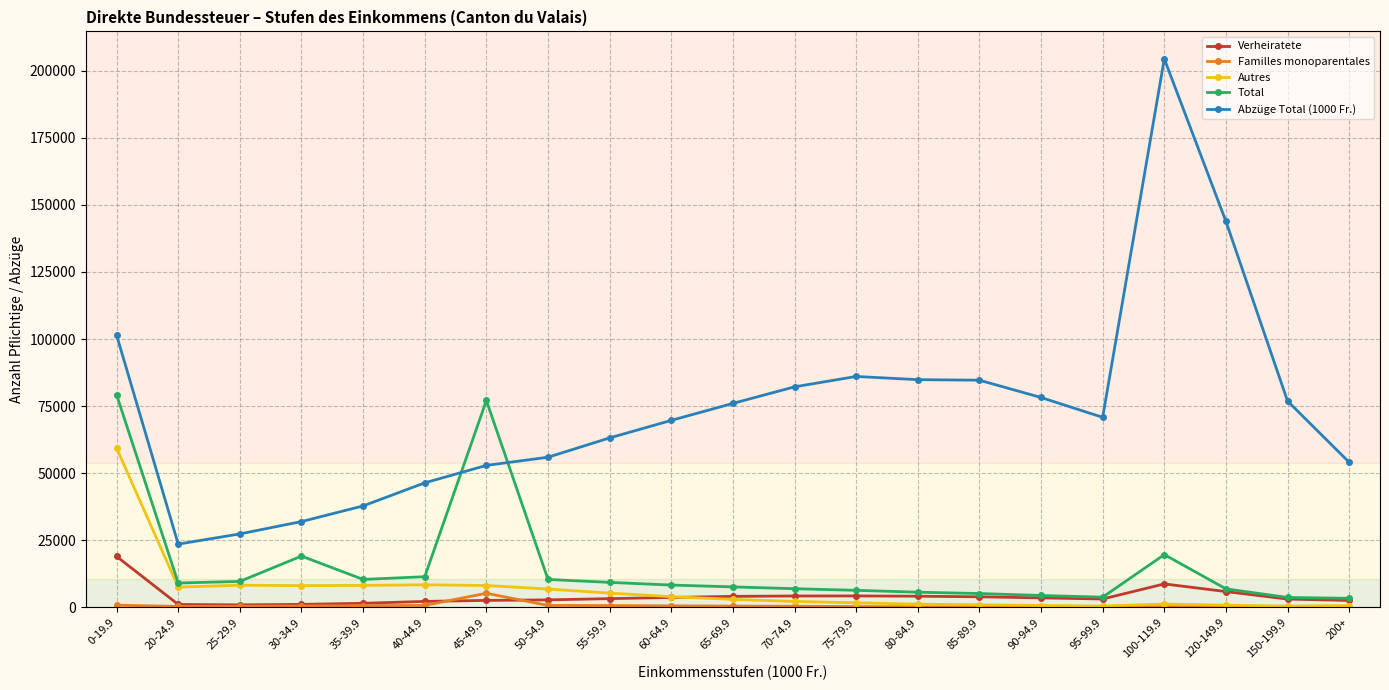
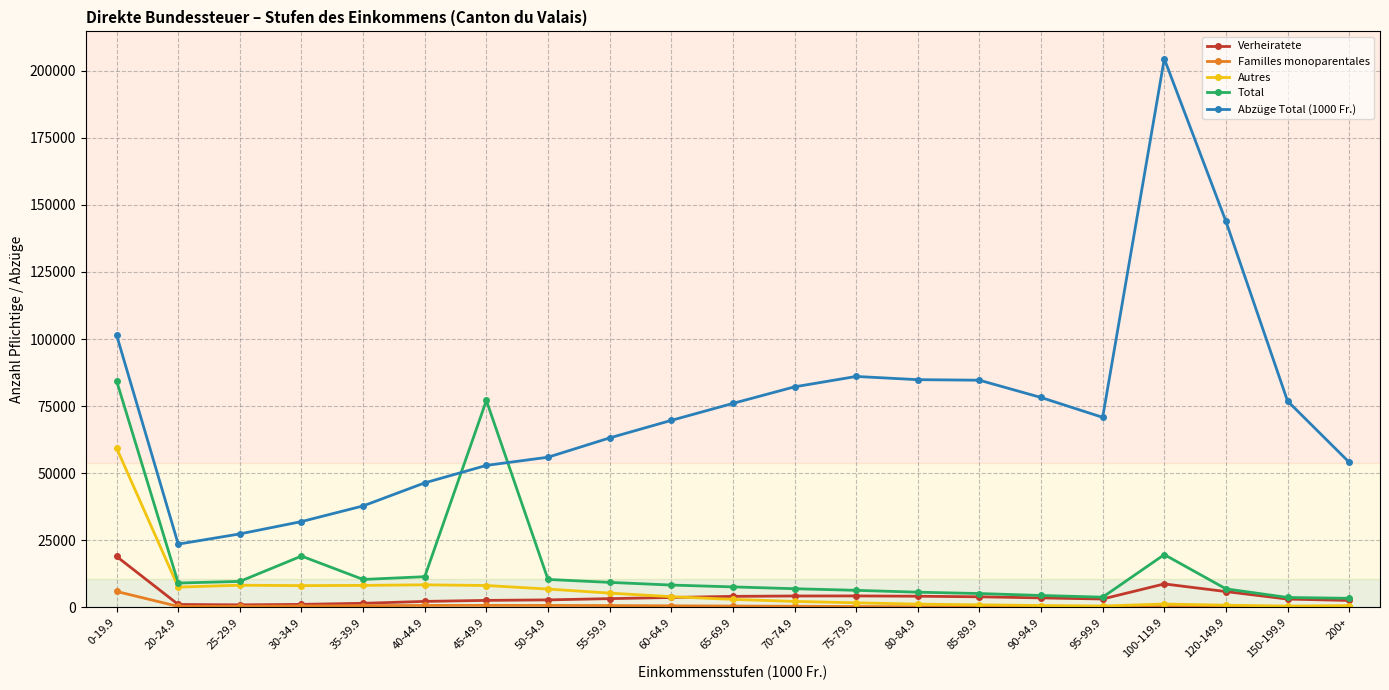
  {
    "Verheiratete": {
      "0-19.9": 19000,
      "40-44.9": 2000,
      "45-49.9": 3000,
      "50-54.9": 3000,
      "55-59.9": 3000,
      "65-69.9": 4000,
      "70-74.9": 4000,
      "75-79.9": 4000,
      "80-84.9": 4000,
      "85-89.9": 4000,
      "100-119.9": 9000,
      "120-149.9": 6000
    },
    "Familles monoparentales": {
-     "0-19.9": 1000,
+     "0-19.9": 6000,
      "40-44.9": 1000,
-     "45-49.9": 5000,
+     "45-49.9": 1000,
      "50-54.9": 1000,
      "55-59.9": 1000,
      "60-64.9": 1000,
      "65-69.9": 1000,
      "70-74.9": 0,
      "75-79.9": 0,
      "80-84.9": 0
    },
    "Autres": {
      "0-19.9": 59000,
      "20-24.9": 8000,
      "25-29.9": 8000,
      "30-34.9": 8000,
      "35-39.9": 8000,
      "40-44.9": 8000,
      "45-49.9": 8000,
      "50-54.9": 7000,
      "55-59.9": 5000,
      "65-69.9": 3000,
      "70-74.9": 2000,
      "75-79.9": 2000,
      "80-84.9": 1000
    },
    "Total": {
-     "0-19.9": 79000,
+     "0-19.9": 84000,
      "20-24.9": 9000,
      "25-29.9": 10000,
      "30-34.9": 19000,
      "35-39.9": 10000,
      "40-44.9": 11000,
      "45-49.9": 77000,
      "50-54.9": 10000,
      "55-59.9": 9000,
      "60-64.9": 8000,
      "65-69.9": 8000,
      "70-74.9": 7000,
      "75-79.9": 6000,
      "80-84.9": 6000,
      "85-89.9": 5000,
      "100-119.9": 20000,
      "120-149.9": 7000
    },
    "Abzüge Total (1000 Fr.)": {
      "0-19.9": 101000,
      "20-24.9": 24000,
      "25-29.9": 27000,
      "30-34.9": 32000,
      "35-39.9": 38000,
      "40-44.9": 46000,
      "45-49.9": 53000,
      "50-54.9": 56000,
      "55-59.9": 63000,
      "60-64.9": 70000,
      "65-69.9": 76000,
      "70-74.9": 82000,
      "75-79.9": 86000,
      "80-84.9": 85000,
      "85-89.9": 85000,
      "90-94.9": 78000,
      "95-99.9": 71000,
      "100-119.9": 204000,
      "120-149.9": 144000,
      "150-199.9": 77000,
      "200+": 54000
    }
  }
